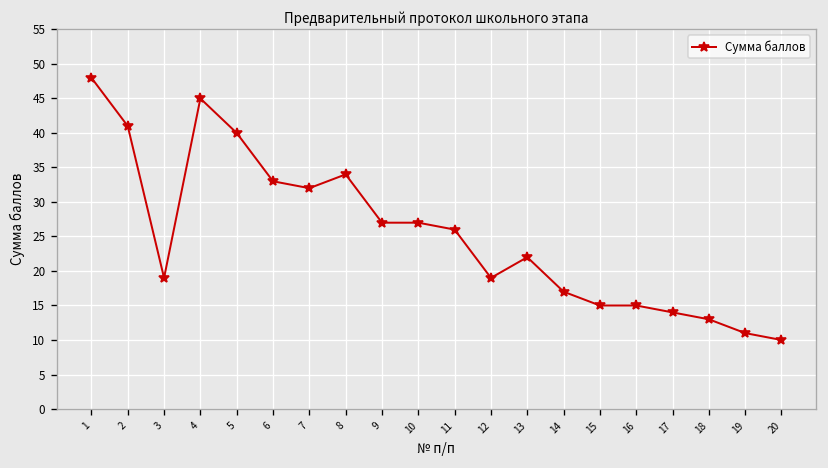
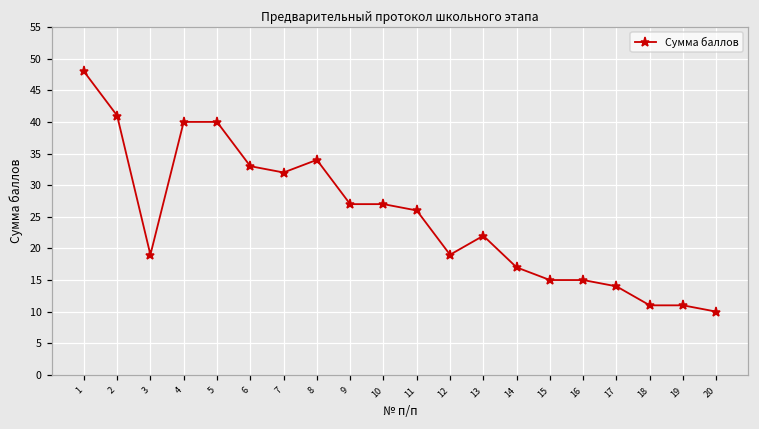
  {
    "1": 48,
    "2": 41,
    "3": 19,
-   "4": 45,
+   "4": 40,
    "5": 40,
    "6": 33,
    "7": 32,
    "8": 34,
    "9": 27,
    "10": 27,
    "11": 26,
    "12": 19,
    "13": 22,
    "14": 17,
    "15": 15,
    "16": 15,
    "17": 14,
-   "18": 13,
+   "18": 11,
    "19": 11,
    "20": 10
  }
